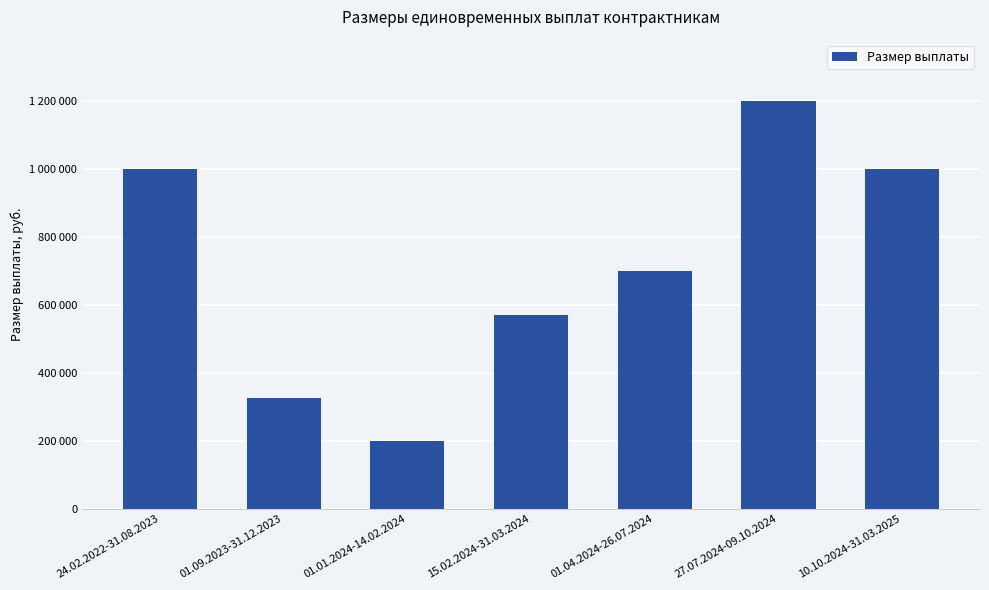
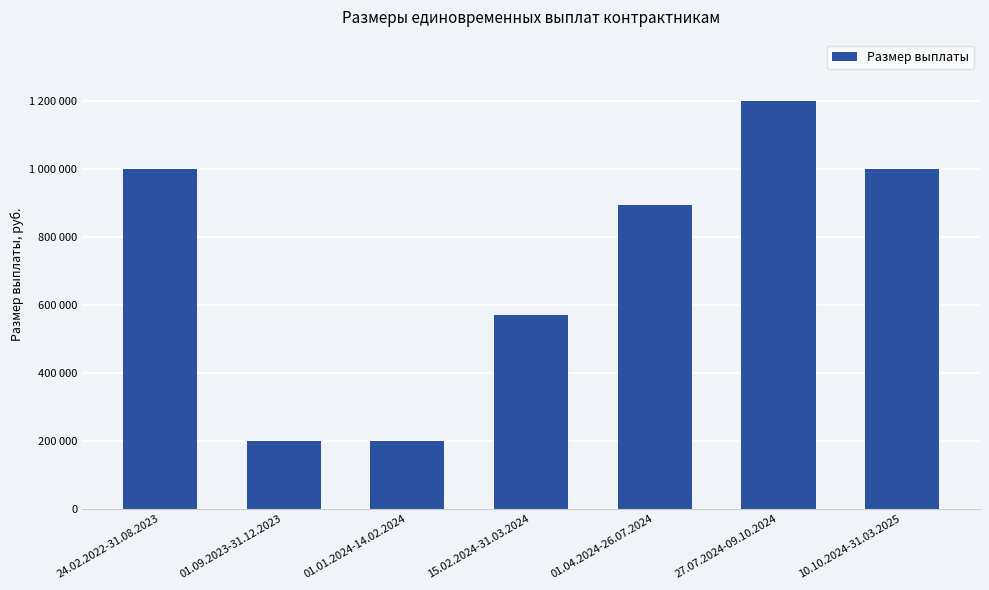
  {
    "24.02.2022-31.08.2023": 1000000,
-   "01.09.2023-31.12.2023": 330000,
+   "01.09.2023-31.12.2023": 200000,
    "01.01.2024-14.02.2024": 200000,
    "15.02.2024-31.03.2024": 570000,
-   "01.04.2024-26.07.2024": 700000,
+   "01.04.2024-26.07.2024": 890000,
    "27.07.2024-09.10.2024": 1200000,
    "10.10.2024-31.03.2025": 1000000
  }
